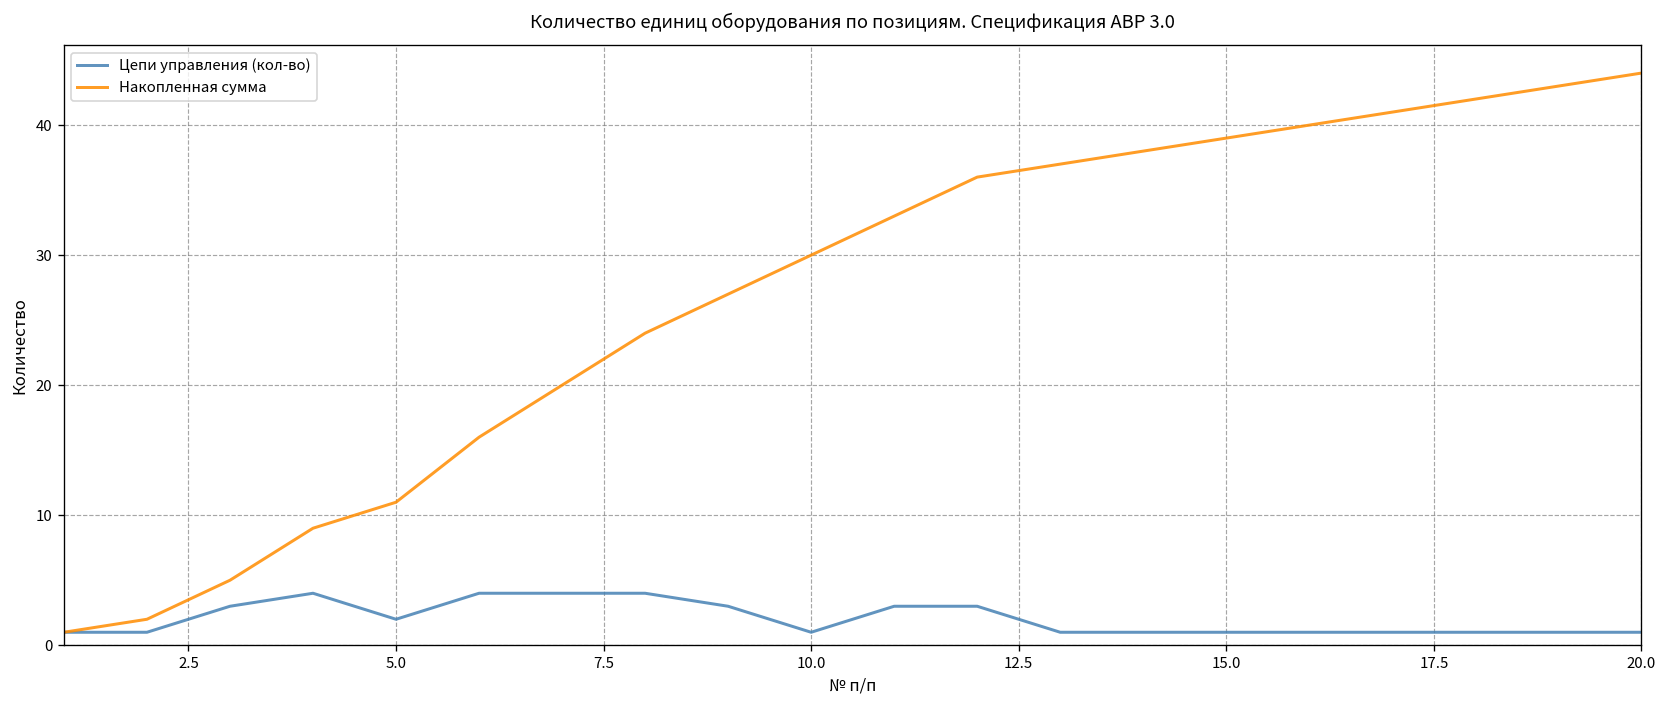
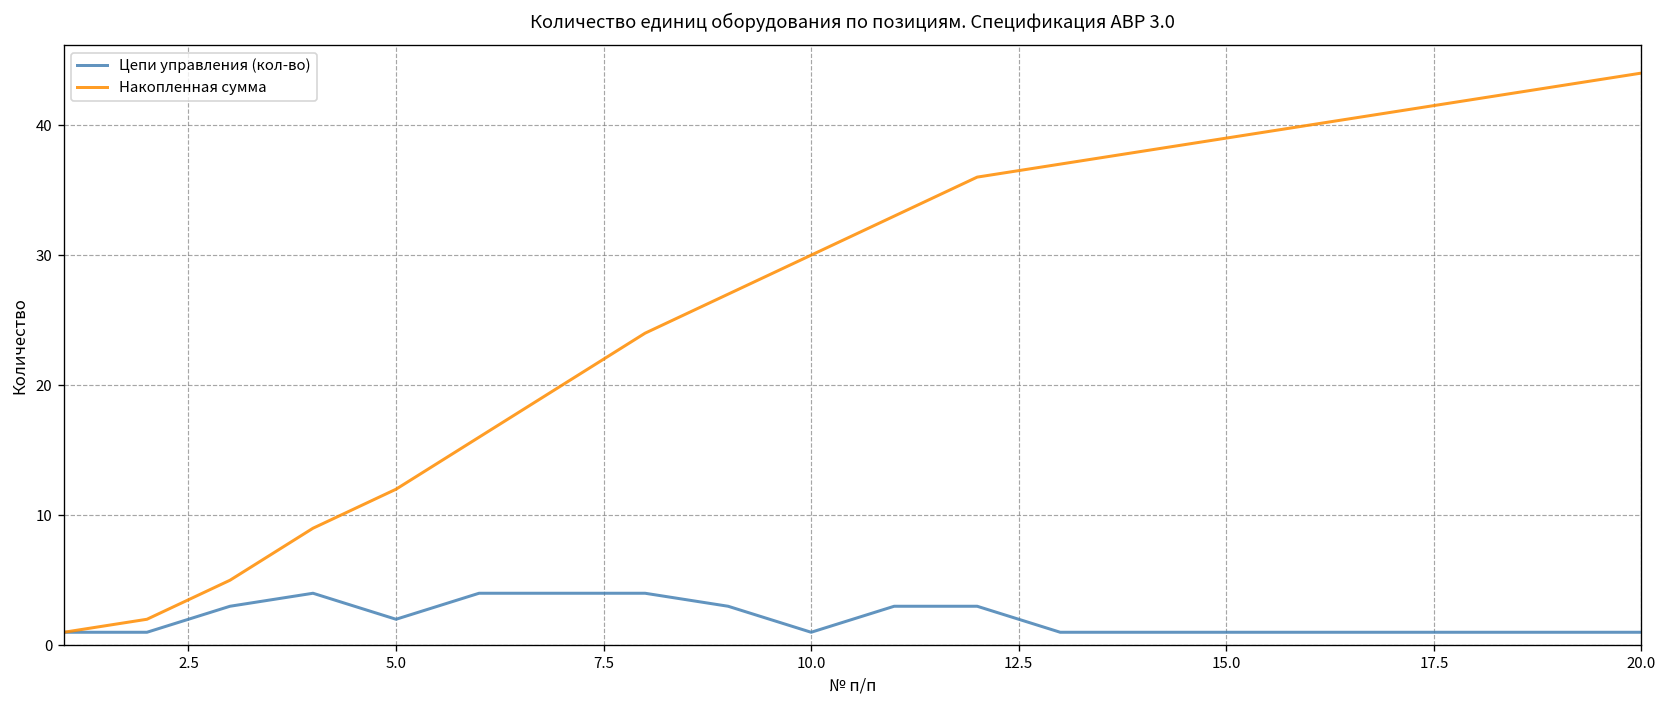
  {
    "Цепи управления (кол-во)": {
      "5.0": 2,
      "10.0": 1,
      "15.0": 1,
      "20.0": 1
    },
    "Накопленная сумма": {
-     "5.0": 11,
+     "5.0": 12,
      "10.0": 30,
      "15.0": 39,
      "20.0": 44
    }
  }
